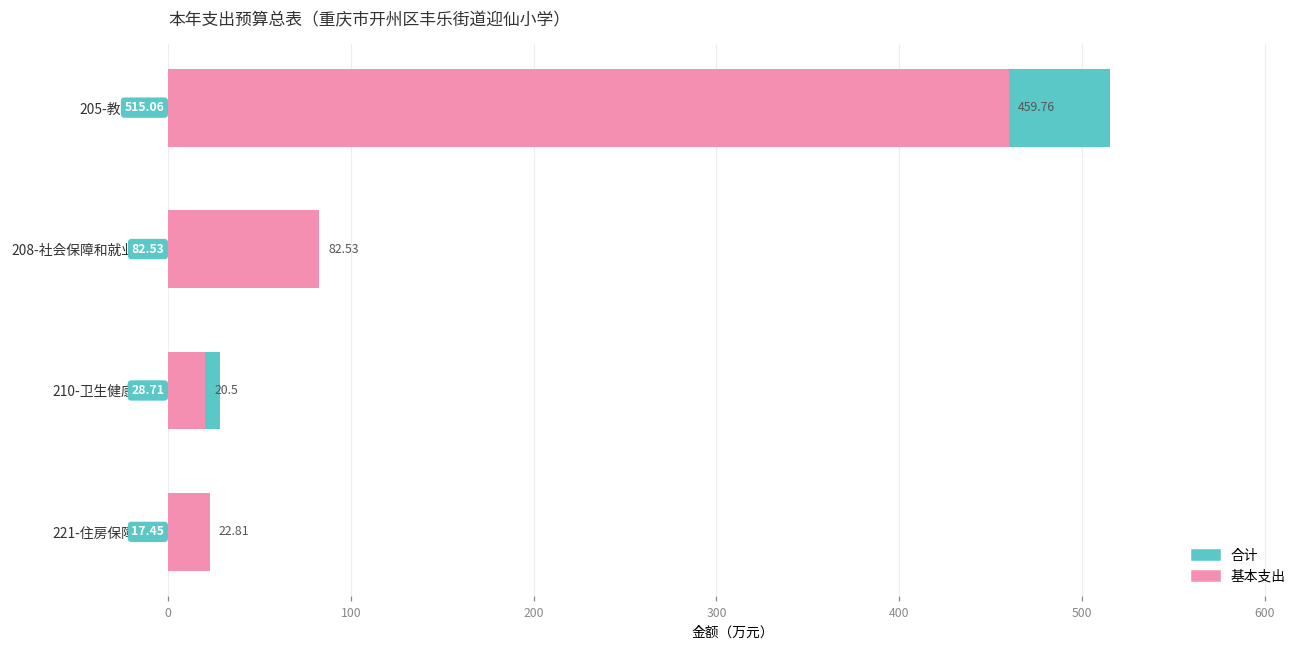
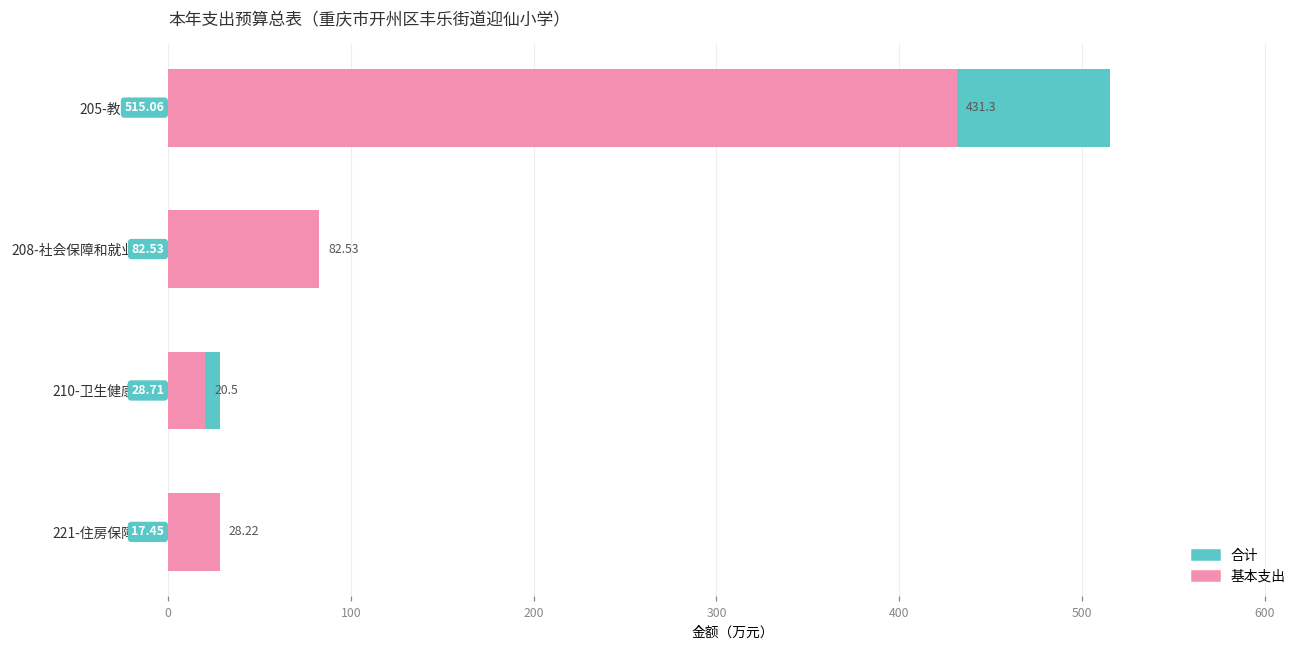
  {
    "合计": {
      "208-社会保障和就业支出": 82.53
    },
    "基本支出": {
-     "205-教育支出": 459.76,
+     "205-教育支出": 431.3,
      "208-社会保障和就业支出": 82.53,
-     "221-住房保障支出": 22.81
+     "221-住房保障支出": 28.22
    }
  }
